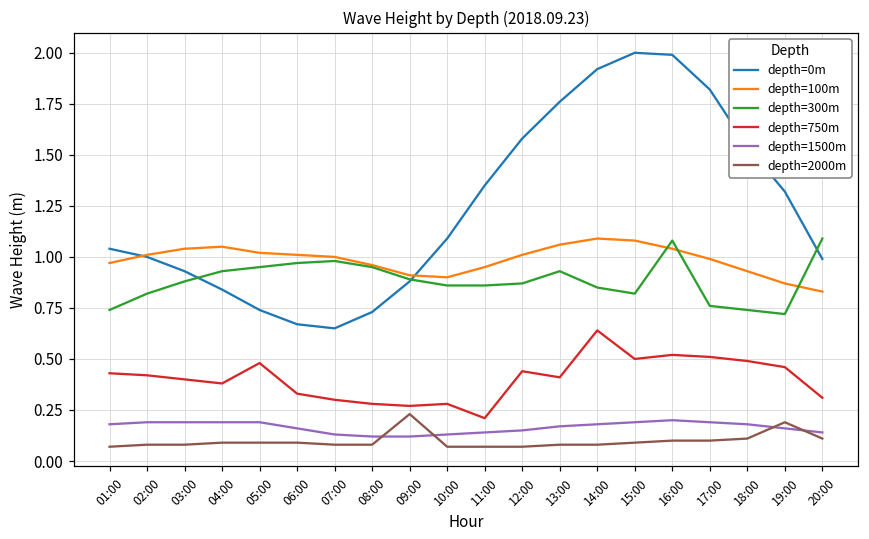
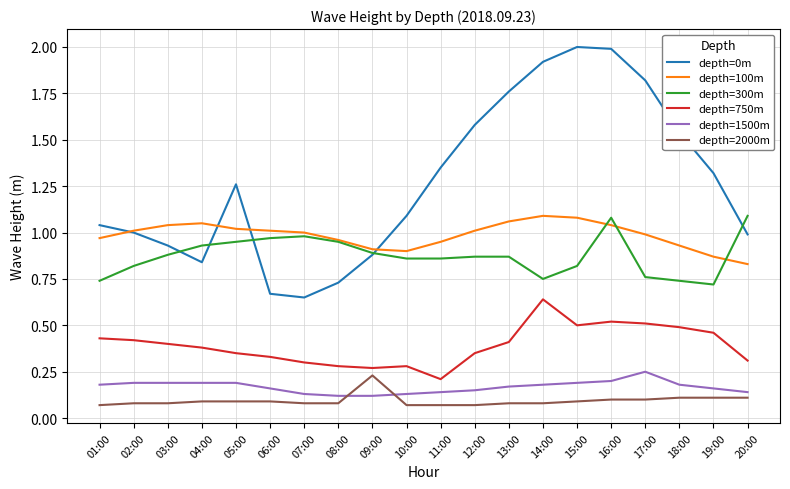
  {
    "depth=0m": {
      "01:00": 1.04,
      "03:00": 0.93,
      "04:00": 0.84,
-     "05:00": 0.74,
+     "05:00": 1.26,
      "06:00": 0.67,
      "07:00": 0.65,
      "08:00": 0.73,
      "10:00": 1.09,
      "11:00": 1.35,
      "12:00": 1.58,
      "13:00": 1.76,
      "14:00": 1.92,
      "15:00": 2.00,
      "16:00": 1.99,
      "17:00": 1.82,
      "19:00": 1.32,
      "20:00": 0.99
    },
    "depth=100m": {
      "01:00": 0.97,
      "03:00": 1.04,
      "04:00": 1.05,
      "05:00": 1.02,
      "06:00": 1.01,
      "07:00": 1.00,
      "09:00": 0.91,
      "10:00": 0.90,
      "11:00": 0.95,
      "12:00": 1.01,
      "13:00": 1.06,
      "14:00": 1.09,
      "15:00": 1.08,
      "16:00": 1.04,
      "17:00": 0.99,
      "18:00": 0.93,
      "19:00": 0.87,
      "20:00": 0.83
    },
    "depth=300m": {
      "01:00": 0.74,
      "02:00": 0.82,
      "03:00": 0.88,
      "04:00": 0.93,
      "05:00": 0.95,
      "06:00": 0.97,
      "07:00": 0.98,
      "10:00": 0.86,
      "11:00": 0.86,
      "12:00": 0.87,
-     "13:00": 0.93,
-     "14:00": 0.85,
+     "13:00": 0.87,
+     "14:00": 0.75,
      "15:00": 0.82,
      "16:00": 1.08,
      "17:00": 0.76,
      "18:00": 0.74,
      "19:00": 0.72,
      "20:00": 1.09
    },
    "depth=750m": {
      "01:00": 0.43,
      "02:00": 0.42,
      "03:00": 0.40,
      "04:00": 0.38,
-     "05:00": 0.48,
+     "05:00": 0.35,
      "06:00": 0.33,
      "07:00": 0.30,
      "08:00": 0.28,
      "09:00": 0.27,
      "10:00": 0.28,
      "11:00": 0.21,
-     "12:00": 0.44,
+     "12:00": 0.35,
      "13:00": 0.41,
      "14:00": 0.64,
      "15:00": 0.50,
      "16:00": 0.52,
      "17:00": 0.51,
      "18:00": 0.49,
      "19:00": 0.46,
      "20:00": 0.31
    },
    "depth=1500m": {
      "01:00": 0.18,
      "02:00": 0.19,
      "03:00": 0.19,
      "04:00": 0.19,
      "05:00": 0.19,
      "06:00": 0.16,
      "07:00": 0.13,
      "08:00": 0.12,
      "09:00": 0.12,
      "10:00": 0.13,
      "11:00": 0.14,
      "12:00": 0.15,
      "13:00": 0.17,
      "14:00": 0.18,
      "15:00": 0.19,
      "16:00": 0.20,
-     "17:00": 0.19,
+     "17:00": 0.25,
      "18:00": 0.18,
      "19:00": 0.16,
      "20:00": 0.14
    },
    "depth=2000m": {
      "01:00": 0.07,
      "02:00": 0.08,
      "03:00": 0.08,
      "04:00": 0.09,
      "05:00": 0.09,
      "06:00": 0.09,
      "07:00": 0.08,
      "08:00": 0.08,
      "09:00": 0.23,
      "10:00": 0.07,
      "11:00": 0.07,
      "12:00": 0.07,
      "13:00": 0.08,
      "14:00": 0.08,
      "15:00": 0.09,
      "16:00": 0.10,
      "17:00": 0.10,
      "18:00": 0.11,
-     "19:00": 0.19,
+     "19:00": 0.11,
      "20:00": 0.11
    }
  }
